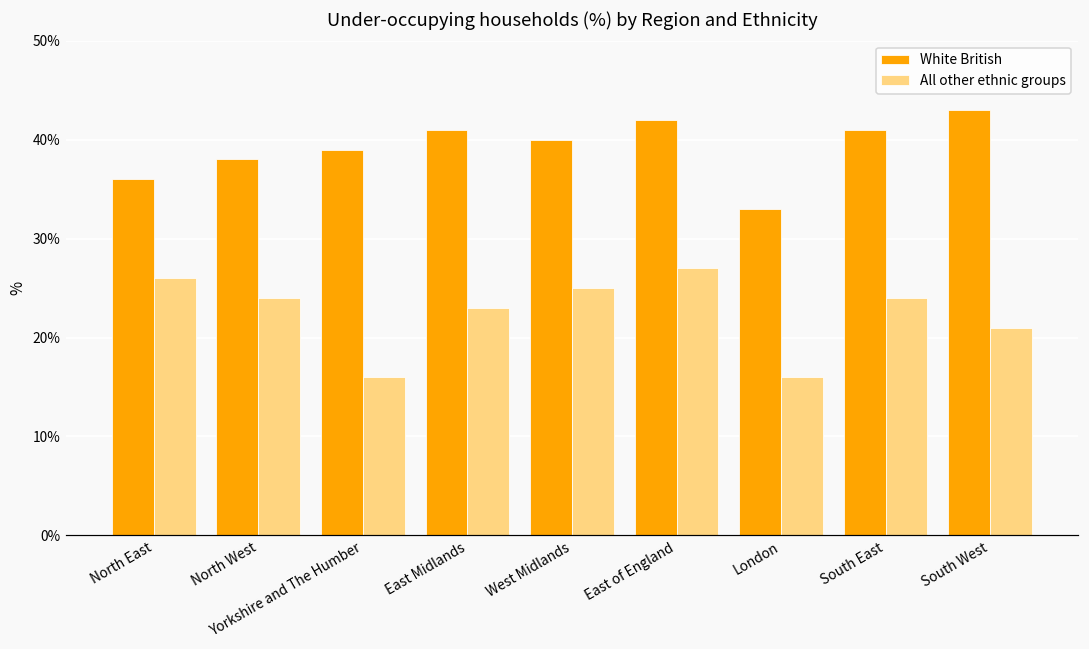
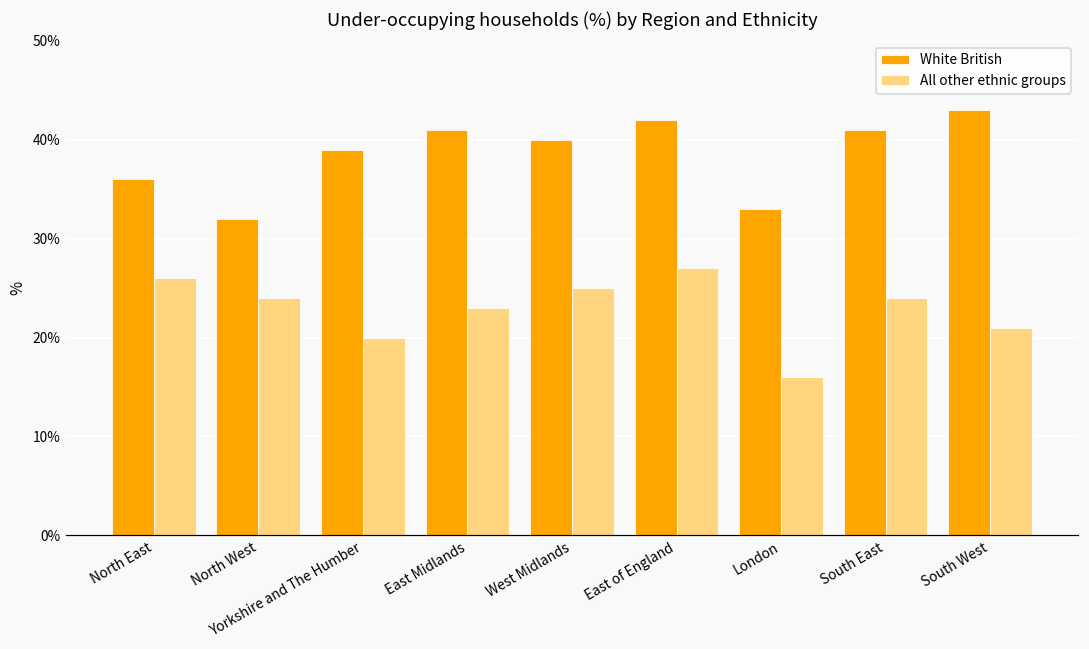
  {
    "White British": {
      "North East": "36%",
-     "North West": "38%",
+     "North West": "32%",
      "Yorkshire and The Humber": "39%",
      "East Midlands": "41%",
      "West Midlands": "40%",
      "East of England": "42%",
      "London": "33%",
      "South East": "41%",
      "South West": "43%"
    },
    "All other ethnic groups": {
      "North East": "26%",
      "North West": "24%",
-     "Yorkshire and The Humber": "16%",
+     "Yorkshire and The Humber": "20%",
      "East Midlands": "23%",
      "West Midlands": "25%",
      "East of England": "27%",
      "London": "16%",
      "South East": "24%",
      "South West": "21%"
    }
  }
